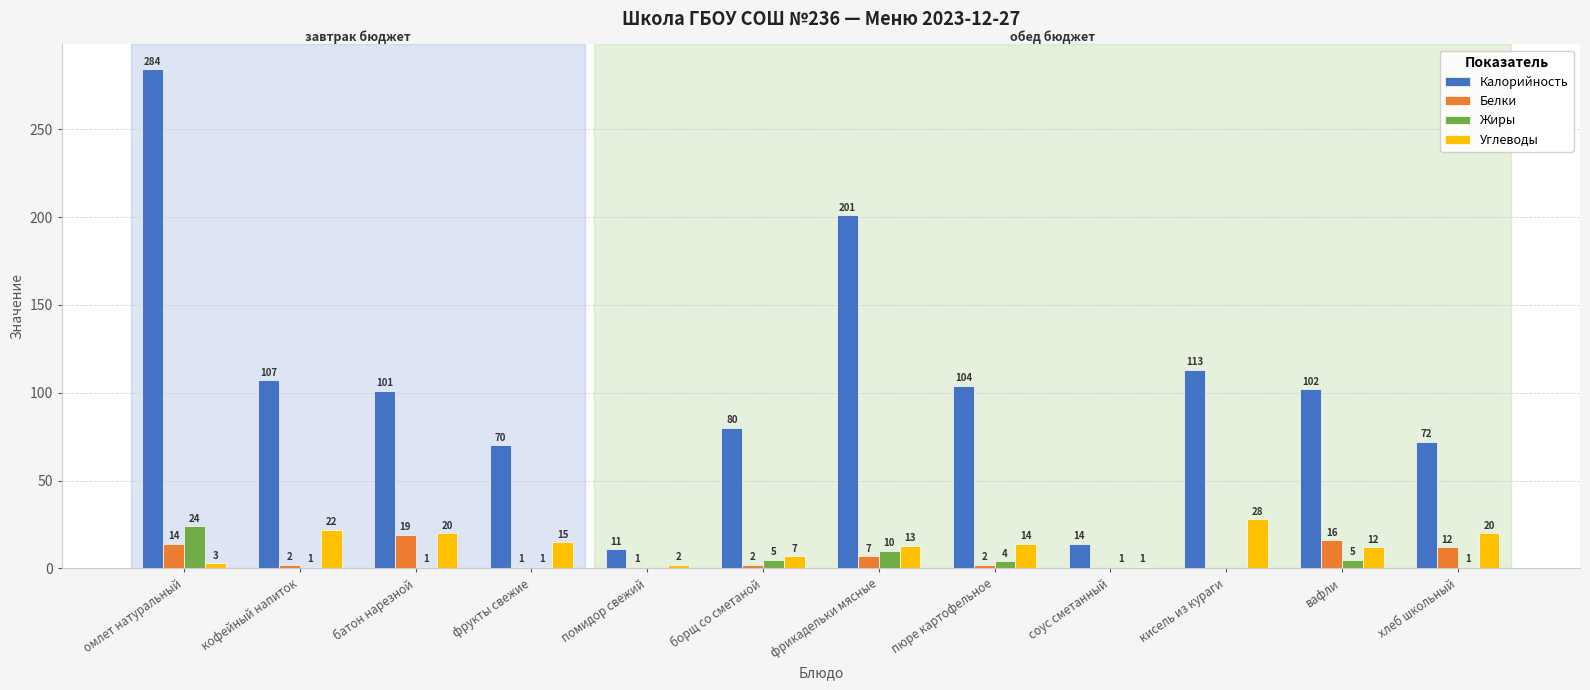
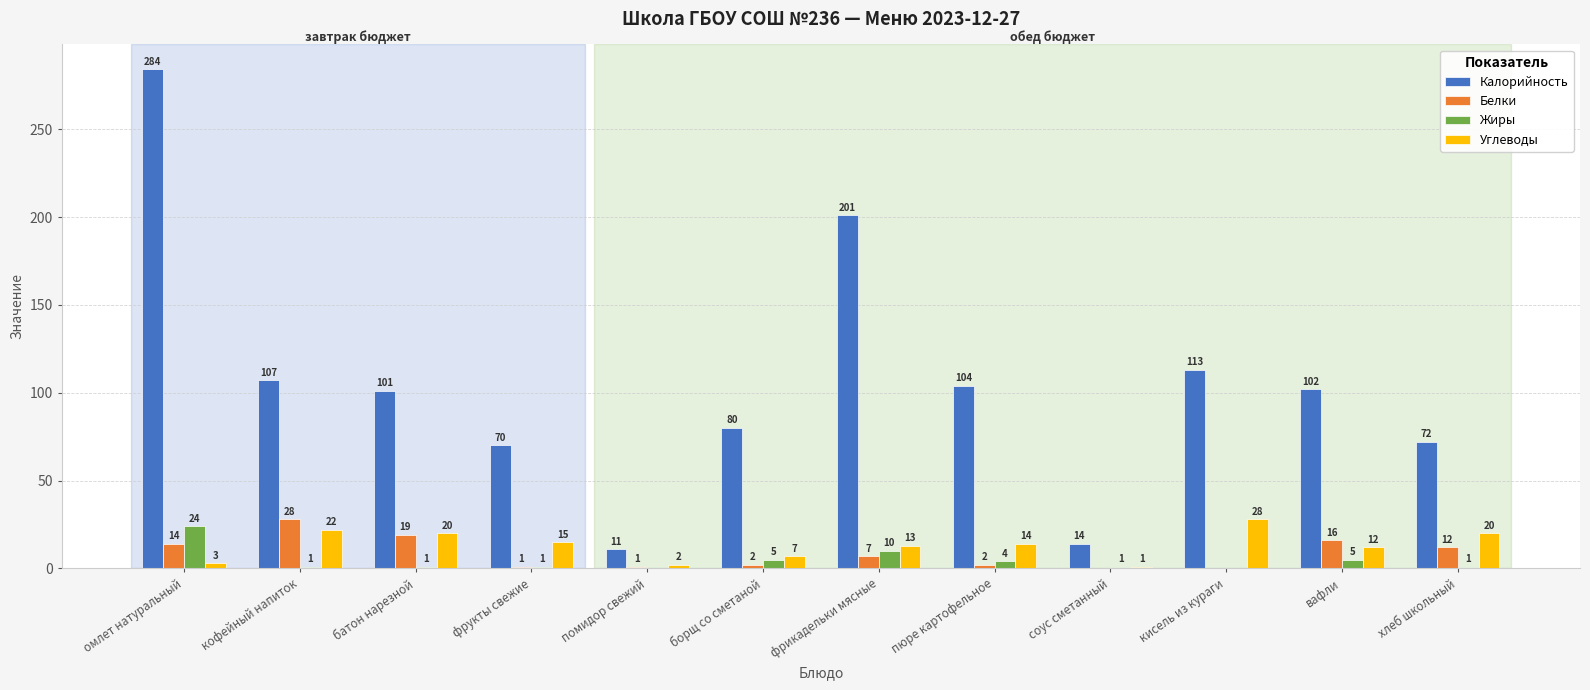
  {
    "Калорийность": {
      "омлет натуральный": 284,
      "кофейный напиток": 107,
      "батон нарезной": 101,
      "фрукты свежие": 70,
      "помидор свежий": 11,
      "борщ со сметаной": 80,
      "фрикадельки мясные": 201,
      "пюре картофельное": 104,
      "соус сметанный": 14,
      "кисель из кураги": 113,
      "вафли": 102,
      "хлеб школьный": 72
    },
    "Белки": {
      "омлет натуральный": 14,
-     "кофейный напиток": 2,
+     "кофейный напиток": 28,
      "батон нарезной": 19,
      "фрукты свежие": 1,
      "помидор свежий": 1,
      "борщ со сметаной": 2,
      "фрикадельки мясные": 7,
      "пюре картофельное": 2,
      "вафли": 16,
      "хлеб школьный": 12
    },
    "Жиры": {
      "омлет натуральный": 24,
      "кофейный напиток": 1,
      "батон нарезной": 1,
      "фрукты свежие": 1,
      "борщ со сметаной": 5,
      "фрикадельки мясные": 10,
      "пюре картофельное": 4,
      "соус сметанный": 1,
      "вафли": 5,
      "хлеб школьный": 1
    },
    "Углеводы": {
      "омлет натуральный": 3,
      "кофейный напиток": 22,
      "батон нарезной": 20,
      "фрукты свежие": 15,
      "помидор свежий": 2,
      "борщ со сметаной": 7,
      "фрикадельки мясные": 13,
      "пюре картофельное": 14,
      "соус сметанный": 1,
      "кисель из кураги": 28,
      "вафли": 12,
      "хлеб школьный": 20
    }
  }
